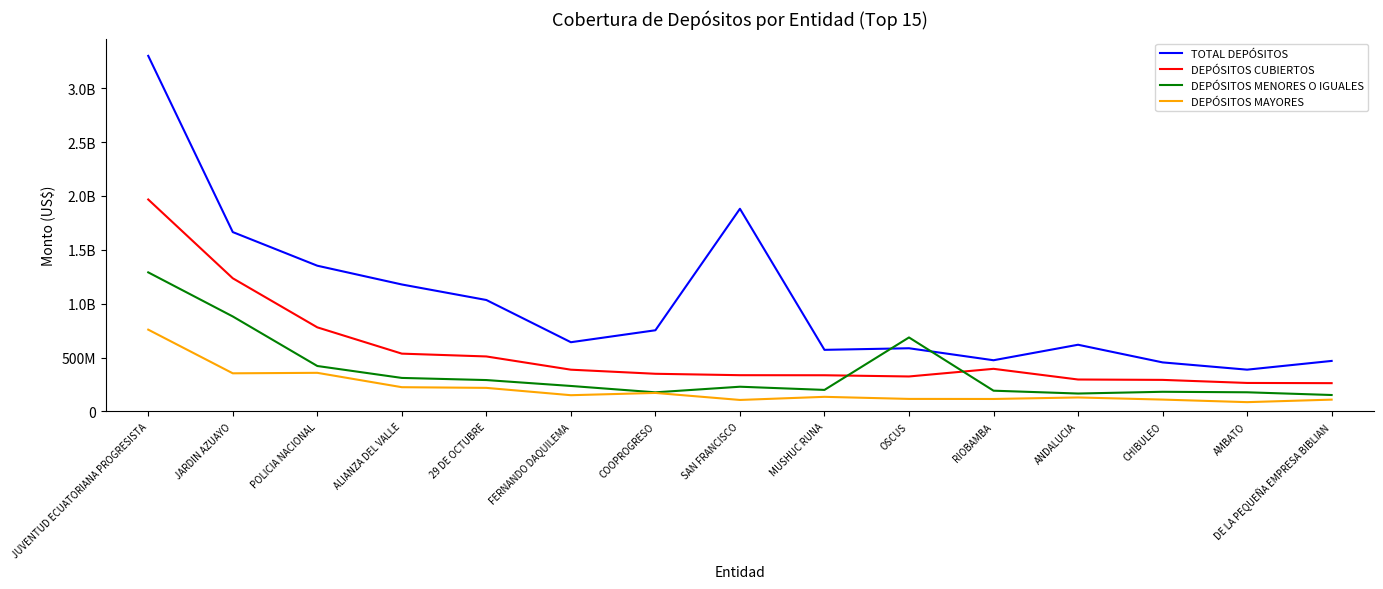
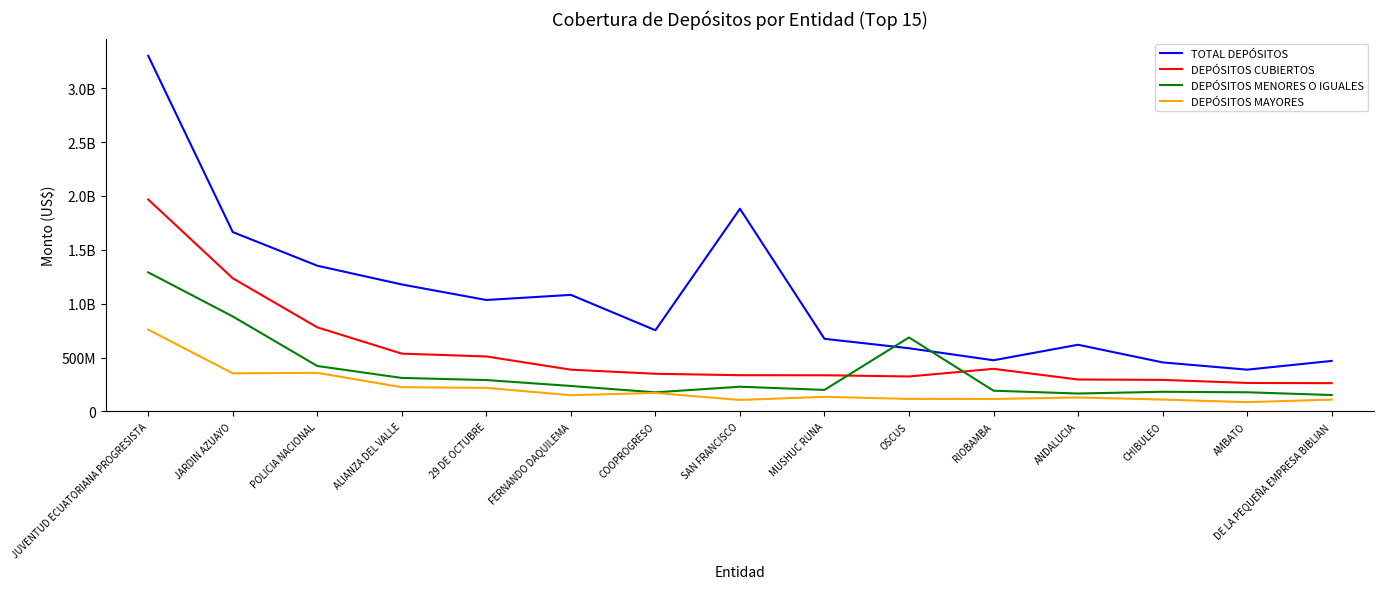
  {
    "TOTAL DEPÓSITOS": {
      "JUVENTUD ECUATORIANA PROGRESISTA": 3300000000,
      "JARDIN AZUAYO": 1660000000,
      "POLICIA NACIONAL": 1350000000,
      "ALIANZA DEL VALLE": 1180000000,
      "29 DE OCTUBRE": 1030000000,
-     "FERNANDO DAQUILEMA": 640000000,
+     "FERNANDO DAQUILEMA": 1080000000,
      "COOPROGRESO": 750000000,
      "SAN FRANCISCO": 1880000000,
-     "MUSHUC RUNA": 570000000,
+     "MUSHUC RUNA": 670000000,
      "OSCUS": 590000000,
      "RIOBAMBA": 480000000,
      "ANDALUCIA": 620000000,
      "CHIBULEO": 460000000,
      "AMBATO": 390000000,
      "DE LA PEQUEÑA EMPRESA BIBLIAN": 470000000
    },
    "DEPÓSITOS CUBIERTOS": {
      "JUVENTUD ECUATORIANA PROGRESISTA": 1970000000,
      "JARDIN AZUAYO": 1240000000,
      "POLICIA NACIONAL": 780000000,
      "ALIANZA DEL VALLE": 540000000,
      "29 DE OCTUBRE": 510000000,
      "FERNANDO DAQUILEMA": 390000000,
      "COOPROGRESO": 350000000,
      "SAN FRANCISCO": 340000000,
      "MUSHUC RUNA": 340000000,
      "OSCUS": 320000000,
      "RIOBAMBA": 400000000,
      "ANDALUCIA": 300000000,
      "CHIBULEO": 290000000,
      "AMBATO": 260000000,
      "DE LA PEQUEÑA EMPRESA BIBLIAN": 260000000
    },
    "DEPÓSITOS MENORES O IGUALES": {
      "JUVENTUD ECUATORIANA PROGRESISTA": 1290000000,
      "JARDIN AZUAYO": 880000000,
      "POLICIA NACIONAL": 420000000,
      "ALIANZA DEL VALLE": 310000000,
      "29 DE OCTUBRE": 290000000,
      "FERNANDO DAQUILEMA": 240000000,
      "SAN FRANCISCO": 230000000,
      "MUSHUC RUNA": 200000000,
      "OSCUS": 690000000,
      "RIOBAMBA": 190000000,
      "ANDALUCIA": 170000000,
      "CHIBULEO": 180000000,
      "AMBATO": 180000000,
      "DE LA PEQUEÑA EMPRESA BIBLIAN": 150000000
    },
    "DEPÓSITOS MAYORES": {
      "JUVENTUD ECUATORIANA PROGRESISTA": 760000000,
      "JARDIN AZUAYO": 350000000,
      "POLICIA NACIONAL": 360000000,
      "ALIANZA DEL VALLE": 230000000,
      "29 DE OCTUBRE": 220000000,
      "FERNANDO DAQUILEMA": 150000000,
      "SAN FRANCISCO": 110000000,
      "MUSHUC RUNA": 140000000,
      "OSCUS": 120000000,
      "RIOBAMBA": 120000000,
      "ANDALUCIA": 130000000,
      "CHIBULEO": 110000000,
      "AMBATO": 90000000,
      "DE LA PEQUEÑA EMPRESA BIBLIAN": 110000000
    }
  }
